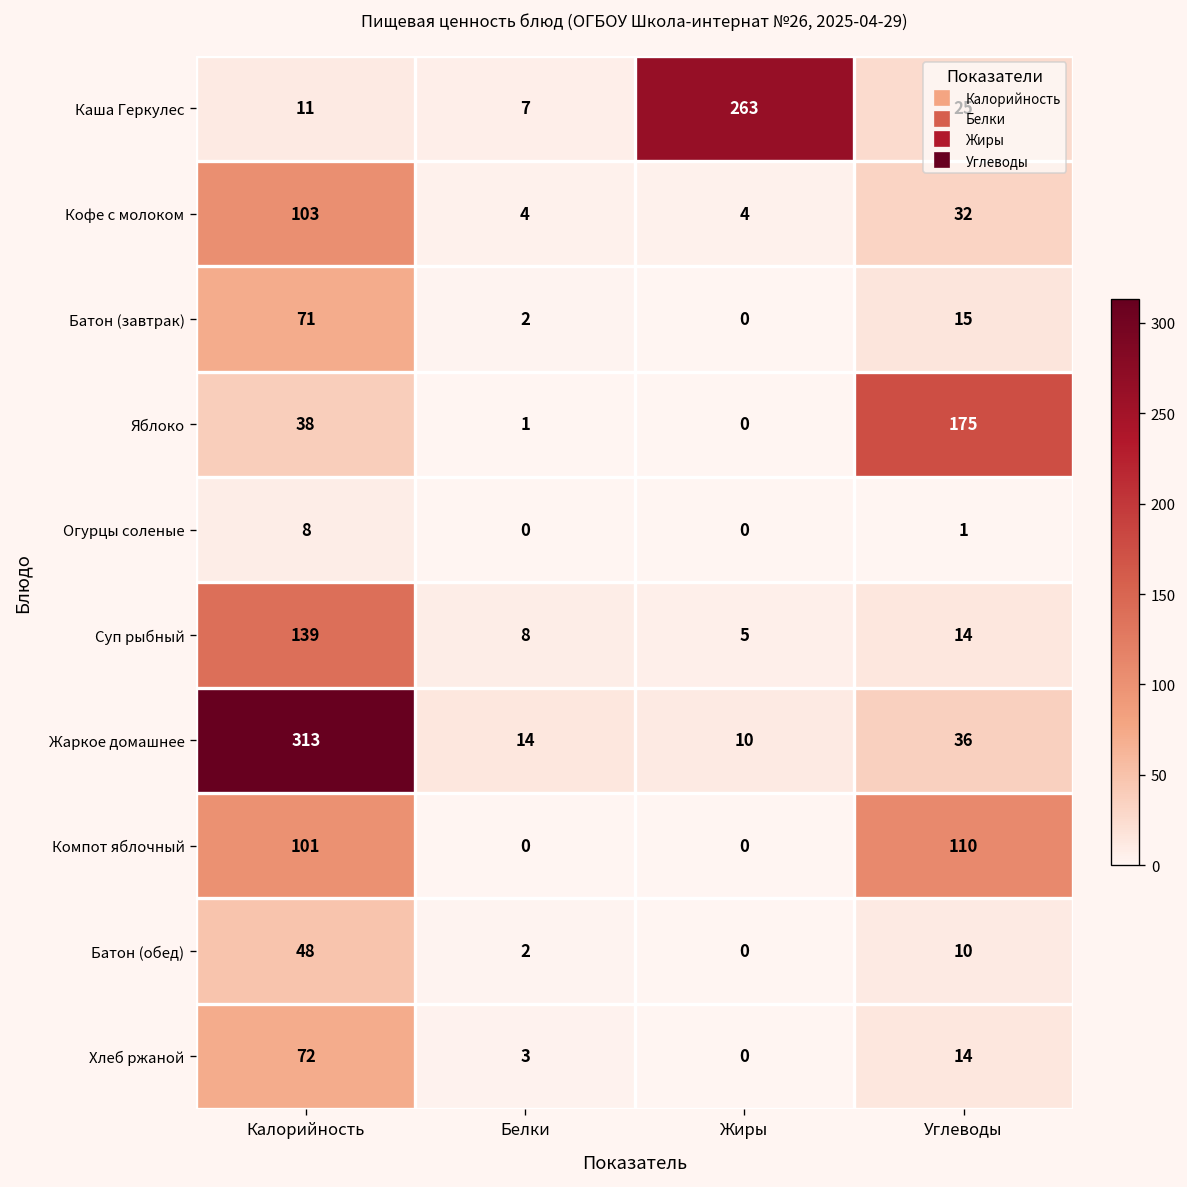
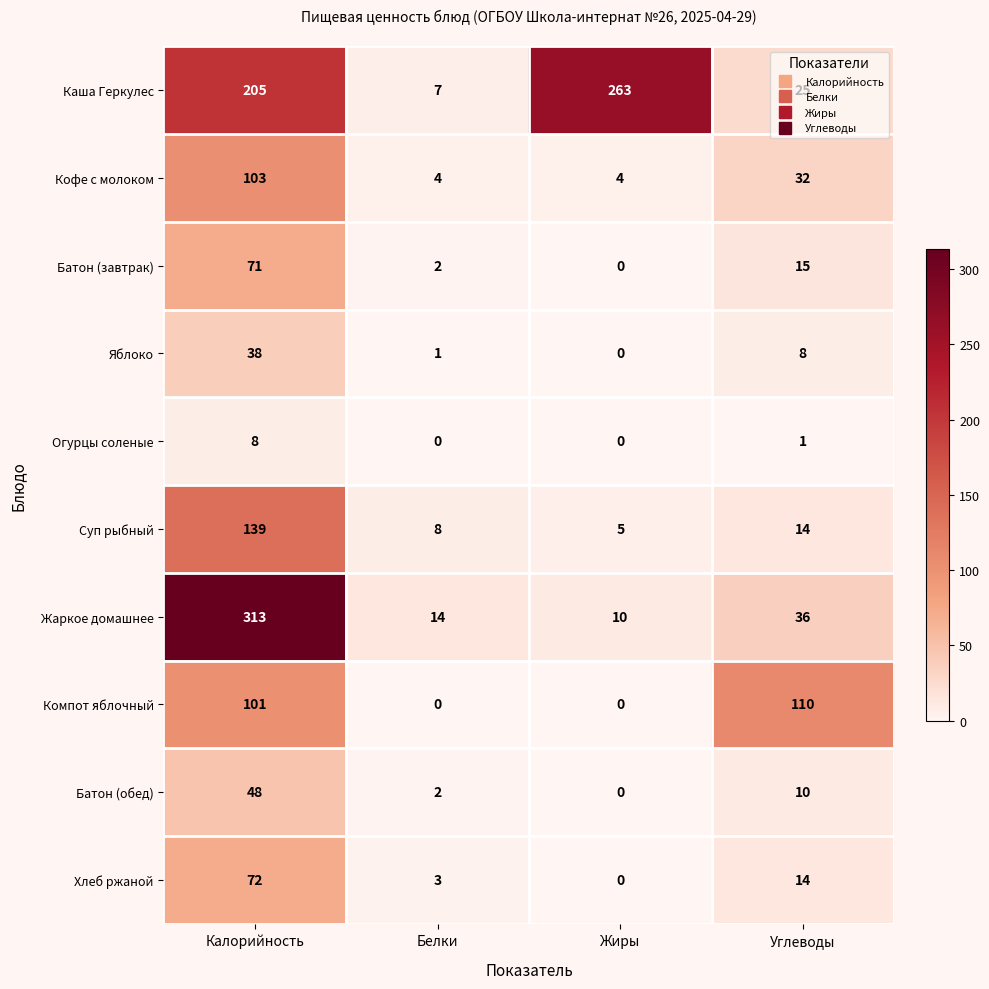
  {
    "Каша Геркулес": {
-     "Калорийность": 11,
+     "Калорийность": 205,
      "Белки": 7,
      "Жиры": 263
    },
    "Кофе с молоком": {
      "Калорийность": 103,
      "Белки": 4,
      "Жиры": 4,
      "Углеводы": 32
    },
    "Батон (завтрак)": {
      "Калорийность": 71,
      "Белки": 2,
      "Жиры": 0,
      "Углеводы": 15
    },
    "Яблоко": {
      "Калорийность": 38,
      "Белки": 1,
      "Жиры": 0,
-     "Углеводы": 175
+     "Углеводы": 8
    },
    "Огурцы соленые": {
      "Калорийность": 8,
      "Белки": 0,
      "Жиры": 0,
      "Углеводы": 1
    },
    "Суп рыбный": {
      "Калорийность": 139,
      "Белки": 8,
      "Жиры": 5,
      "Углеводы": 14
    },
    "Жаркое домашнее": {
      "Калорийность": 313,
      "Белки": 14,
      "Жиры": 10,
      "Углеводы": 36
    },
    "Компот яблочный": {
      "Калорийность": 101,
      "Белки": 0,
      "Жиры": 0,
      "Углеводы": 110
    },
    "Батон (обед)": {
      "Калорийность": 48,
      "Белки": 2,
      "Жиры": 0,
      "Углеводы": 10
    },
    "Хлеб ржаной": {
      "Калорийность": 72,
      "Белки": 3,
      "Жиры": 0,
      "Углеводы": 14
    }
  }
